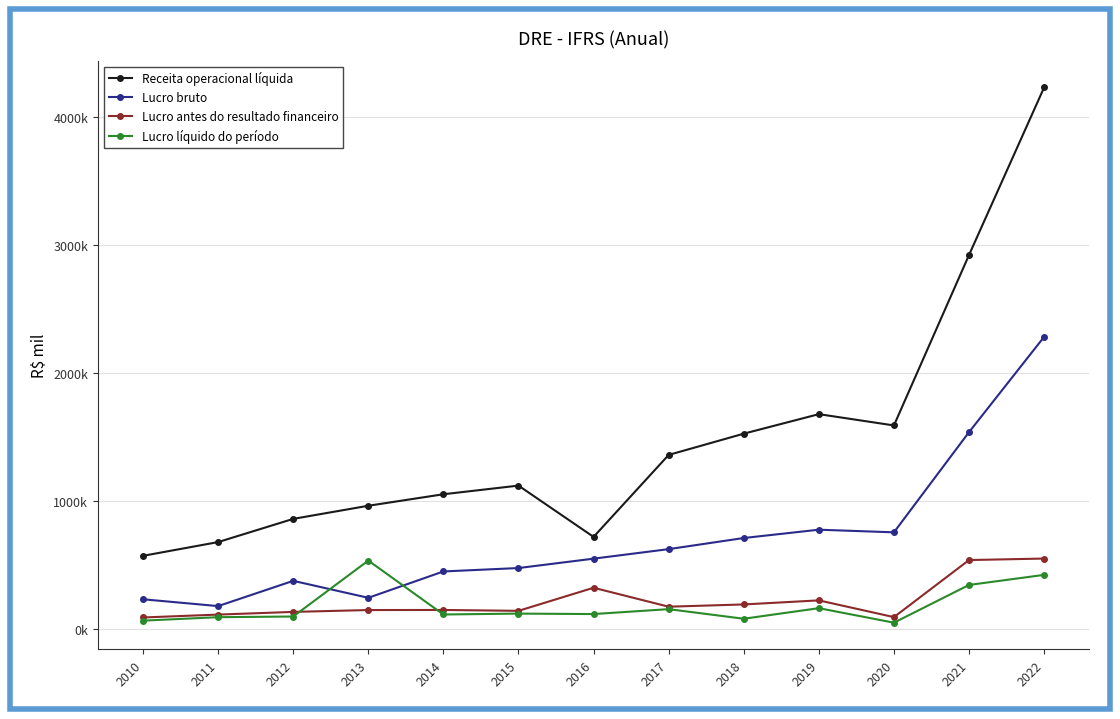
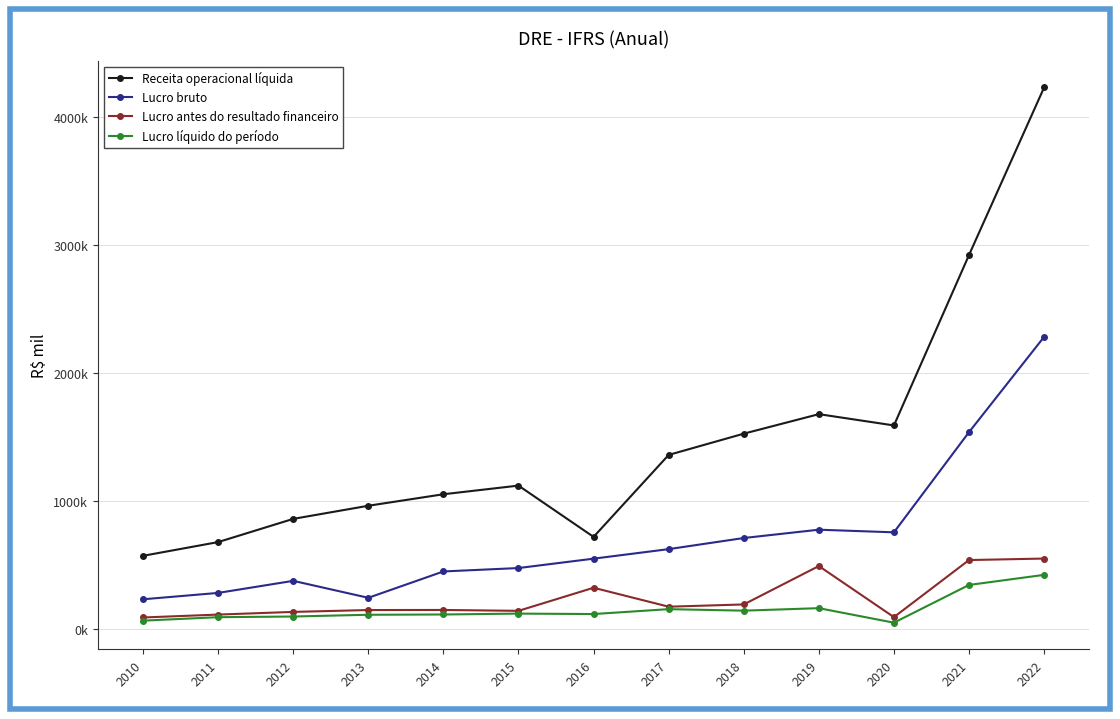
  {
    "Receita operacional líquida": {
      "2010": 570000,
      "2011": 680000,
      "2012": 860000,
      "2013": 960000,
      "2014": 1050000,
      "2015": 1120000,
      "2016": 720000,
      "2017": 1360000,
      "2018": 1530000,
      "2019": 1680000,
      "2020": 1590000,
      "2021": 2920000,
      "2022": 4230000
    },
    "Lucro bruto": {
      "2010": 230000,
-     "2011": 180000,
+     "2011": 280000,
      "2012": 380000,
      "2013": 240000,
      "2014": 450000,
      "2015": 480000,
      "2016": 550000,
      "2017": 620000,
      "2018": 710000,
      "2019": 780000,
      "2020": 760000,
      "2021": 1540000,
      "2022": 2280000
    },
    "Lucro antes do resultado financeiro": {
      "2010": 90000,
      "2011": 110000,
      "2012": 130000,
      "2013": 150000,
      "2014": 150000,
      "2015": 140000,
      "2016": 320000,
      "2018": 190000,
-     "2019": 220000,
+     "2019": 490000,
      "2020": 90000,
      "2021": 540000,
      "2022": 550000
    },
    "Lucro líquido do período": {
      "2010": 60000,
      "2011": 90000,
      "2012": 100000,
-     "2013": 530000,
+     "2013": 110000,
      "2014": 110000,
      "2015": 120000,
      "2016": 120000,
-     "2018": 80000,
+     "2018": 140000,
      "2019": 160000,
      "2020": 50000,
      "2021": 340000,
      "2022": 420000
    }
  }
